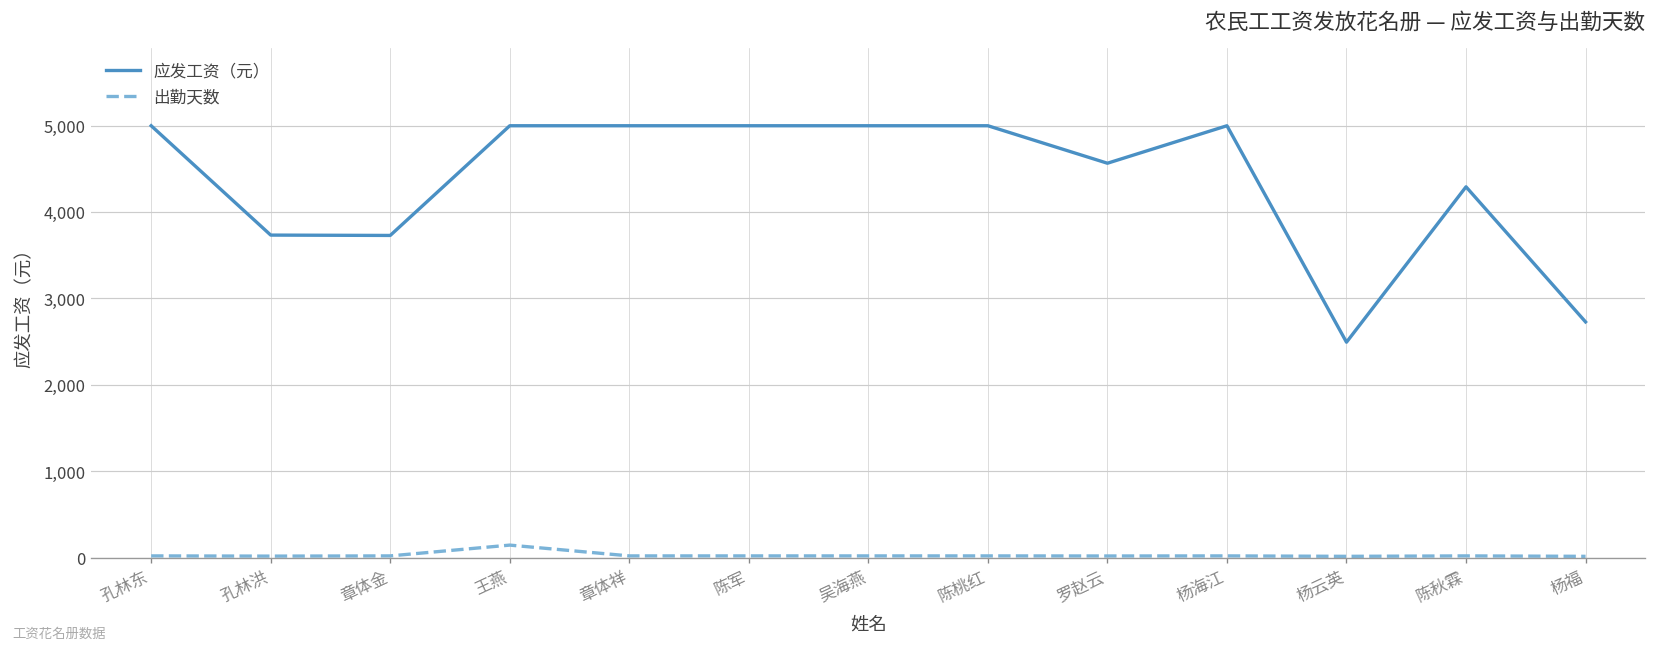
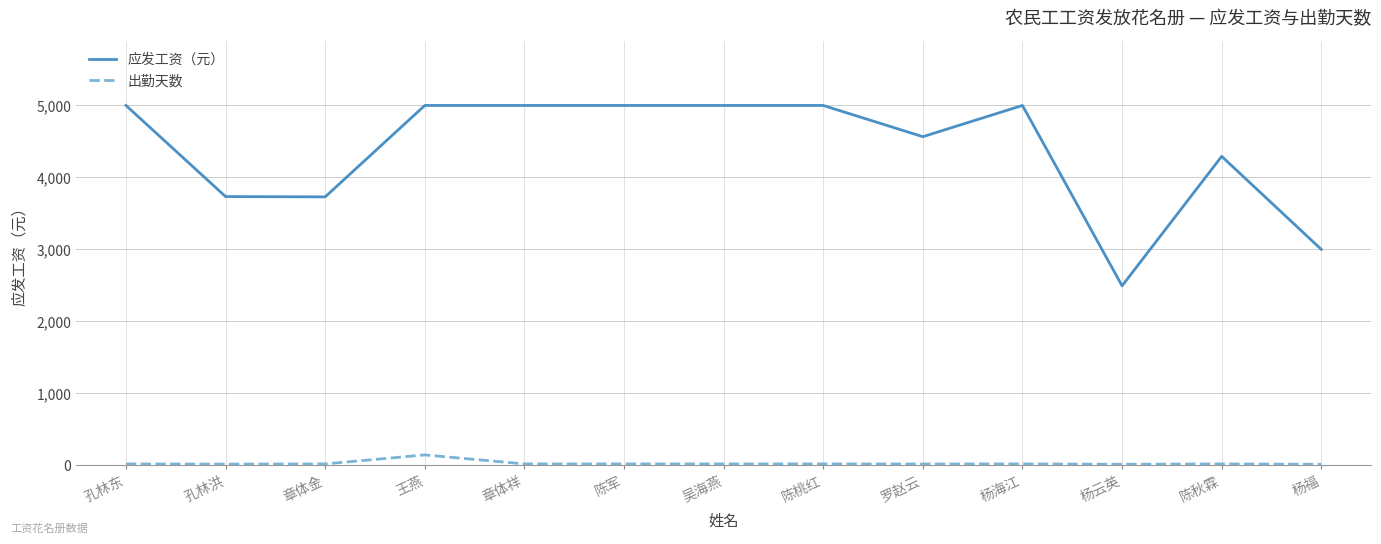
  {
    "应发工资（元）": {
      "孔林东": "5,000",
      "孔林洪": "3,700",
      "章体金": "3,700",
      "王燕": "5,000",
      "章体祥": "5,000",
      "陈军": "5,000",
      "吴海燕": "5,000",
      "陈桃红": "5,000",
      "罗赵云": "4,600",
      "杨海江": "5,000",
      "杨云英": "2,500",
      "陈秋霖": "4,300",
-     "杨福": "2,700"
+     "杨福": "3,000"
    },
    "出勤天数": {
      "孔林东": "0",
      "孔林洪": "0",
      "章体金": "0",
      "王燕": "100",
      "章体祥": "0",
      "陈军": "0",
      "吴海燕": "0",
      "陈桃红": "0",
      "罗赵云": "0",
      "杨海江": "0",
      "杨云英": "0",
      "陈秋霖": "0",
      "杨福": "0"
    }
  }
